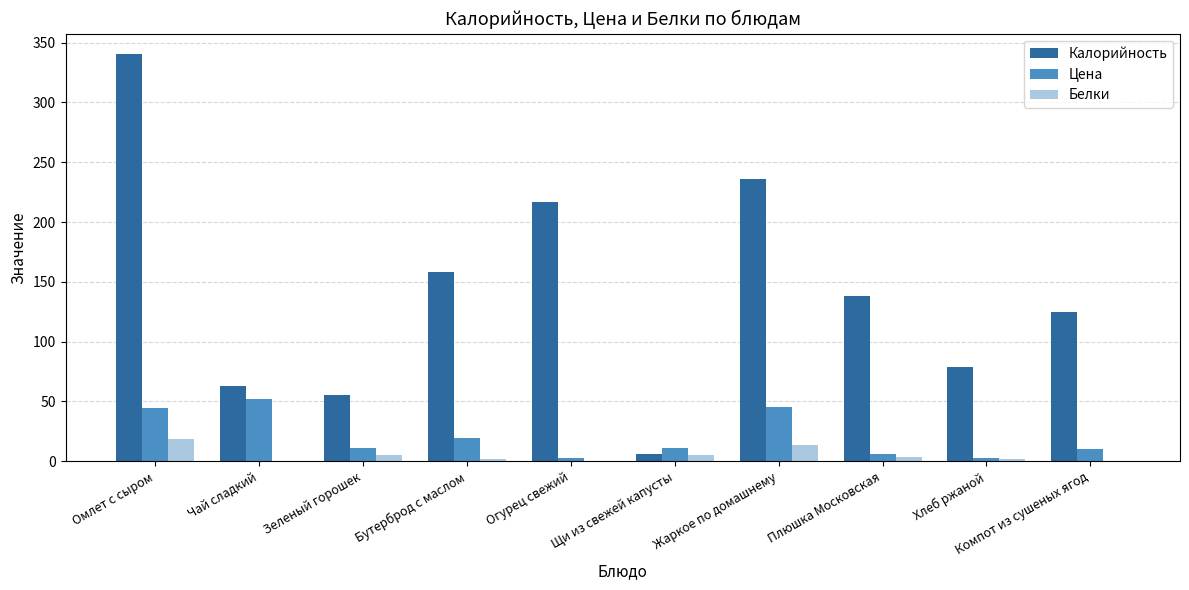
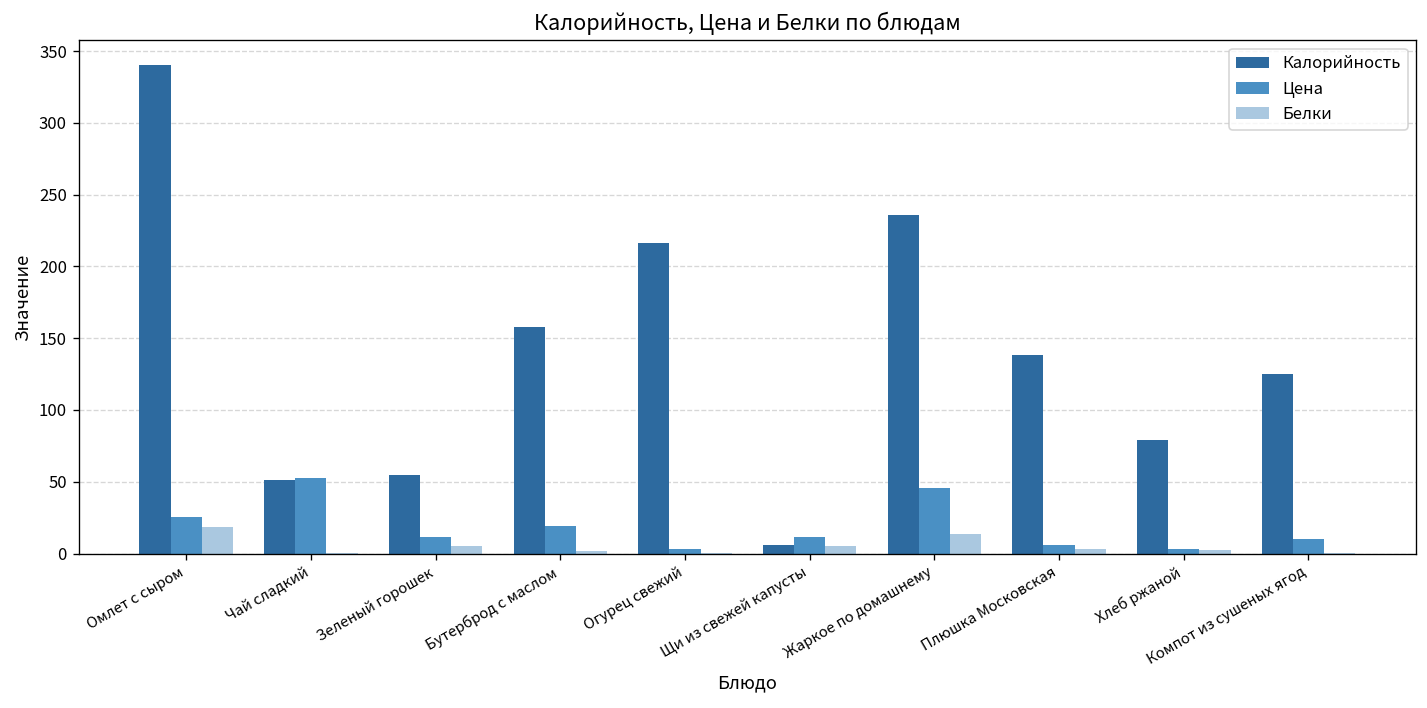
  {
    "Калорийность": {
      "Омлет с сыром": 341,
-     "Чай сладкий": 63,
+     "Чай сладкий": 51,
      "Зеленый горошек": 55,
      "Бутерброд с маслом": 158,
      "Огурец свежий": 217,
      "Щи из свежей капусты": 6,
      "Жаркое по домашнему": 236,
      "Плюшка Московская": 138,
      "Хлеб ржаной": 79,
      "Компот из сушеных ягод": 125
    },
    "Цена": {
-     "Омлет с сыром": 45,
+     "Омлет с сыром": 26,
      "Чай сладкий": 52,
      "Зеленый горошек": 12,
      "Бутерброд с маслом": 20,
      "Огурец свежий": 3,
      "Щи из свежей капусты": 11,
      "Жаркое по домашнему": 45,
      "Плюшка Московская": 6,
      "Хлеб ржаной": 3,
      "Компот из сушеных ягод": 10
    },
    "Белки": {
      "Омлет с сыром": 19,
      "Зеленый горошек": 5,
      "Щи из свежей капусты": 5,
      "Жаркое по домашнему": 13,
      "Плюшка Московская": 3,
      "Хлеб ржаной": 2
    }
  }
